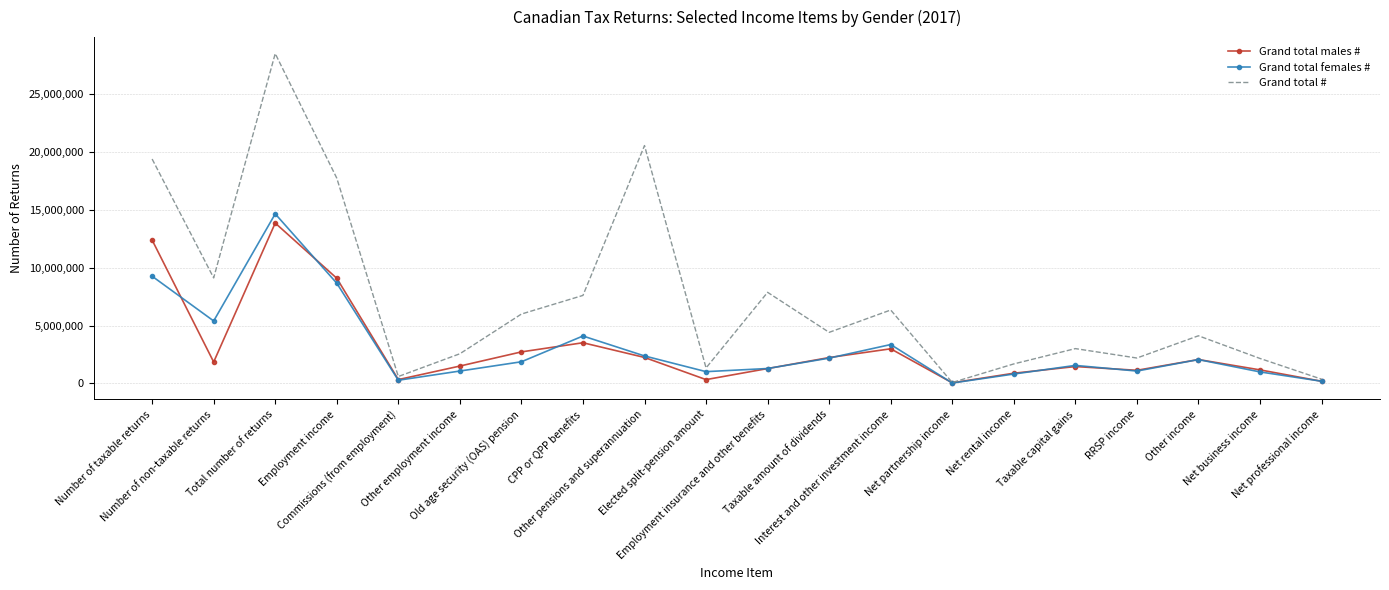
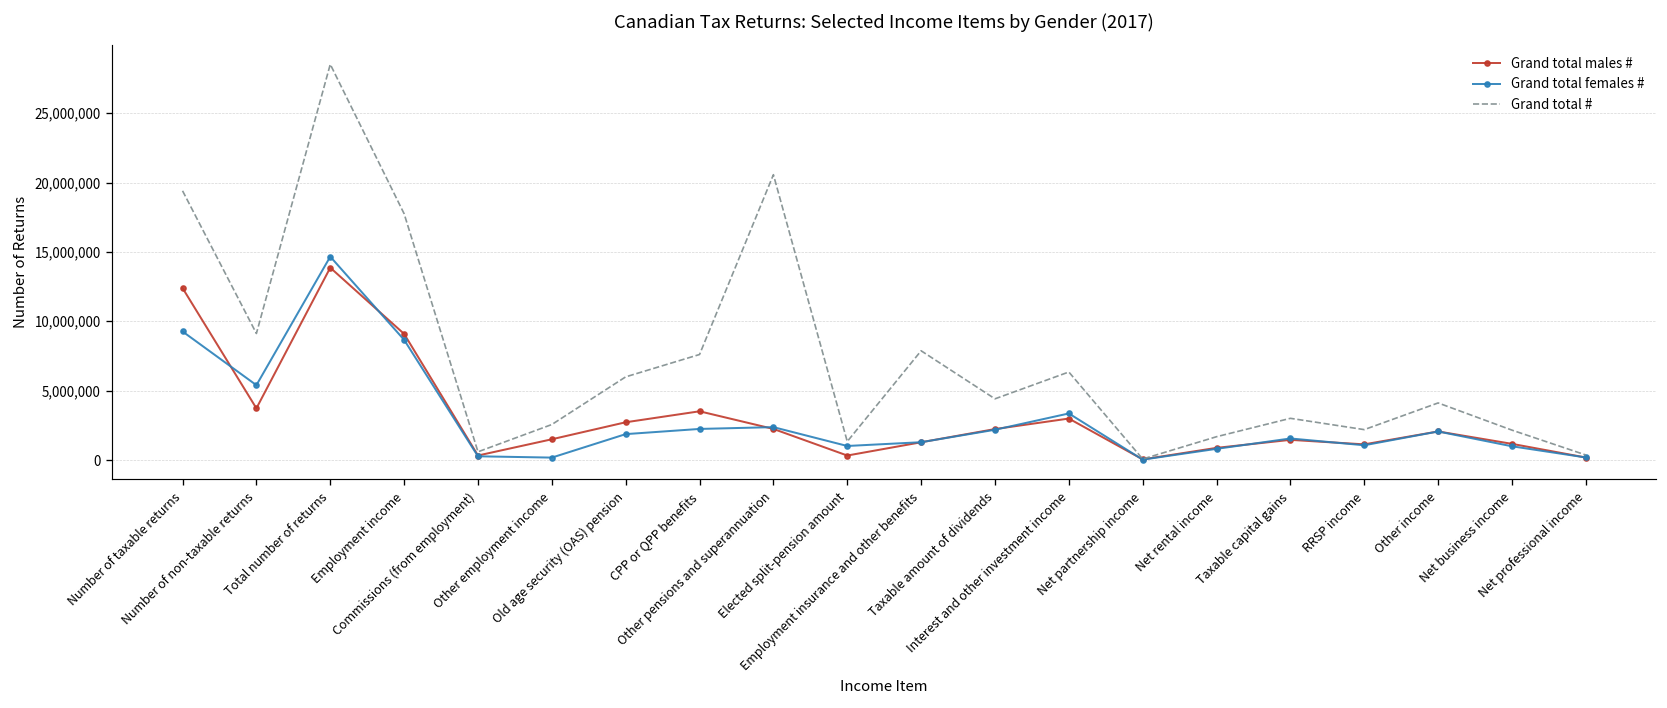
  {
    "Grand total males #": {
      "Number of taxable returns": "12,400,000",
-     "Number of non-taxable returns": "1,800,000",
+     "Number of non-taxable returns": "3,700,000",
      "Total number of returns": "13,900,000",
      "Employment income": "9,100,000",
      "Other employment income": "1,500,000",
      "Old age security (OAS) pension": "2,700,000",
      "CPP or QPP benefits": "3,500,000",
      "Elected split-pension amount": "300,000",
      "Interest and other investment income": "3,000,000"
    },
    "Grand total females #": {
      "Number of taxable returns": "9,300,000",
      "Number of non-taxable returns": "5,400,000",
      "Total number of returns": "14,700,000",
      "Employment income": "8,700,000",
-     "Other employment income": "1,100,000",
+     "Other employment income": "200,000",
      "Old age security (OAS) pension": "1,900,000",
-     "CPP or QPP benefits": "4,100,000",
+     "CPP or QPP benefits": "2,200,000",
      "Elected split-pension amount": "1,000,000",
      "Interest and other investment income": "3,400,000"
    },
    "Grand total #": {
      "Number of taxable returns": "19,400,000",
      "Number of non-taxable returns": "9,100,000",
      "Total number of returns": "28,500,000",
      "Employment income": "17,700,000",
      "Commissions (from employment)": "600,000",
      "Other employment income": "2,600,000",
      "Old age security (OAS) pension": "6,000,000",
      "CPP or QPP benefits": "7,600,000",
      "Other pensions and superannuation": "20,600,000",
      "Elected split-pension amount": "1,300,000",
      "Employment insurance and other benefits": "7,900,000",
      "Taxable amount of dividends": "4,400,000",
      "Interest and other investment income": "6,300,000",
      "Net rental income": "1,700,000",
      "Taxable capital gains": "3,000,000",
      "RRSP income": "2,200,000",
      "Other income": "4,100,000",
      "Net business income": "2,200,000"
    }
  }
